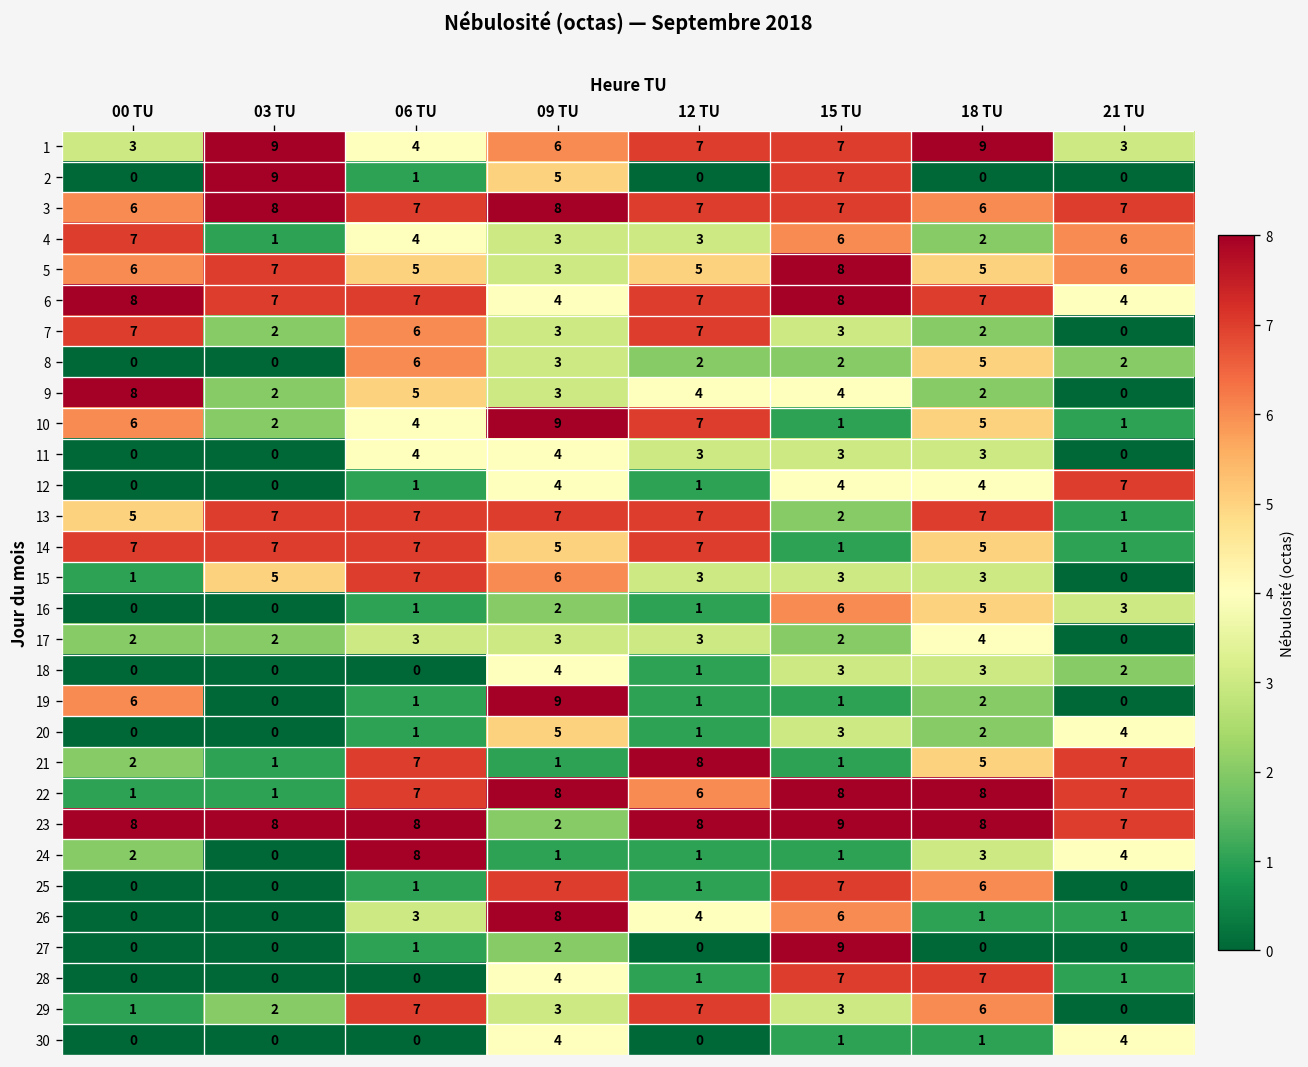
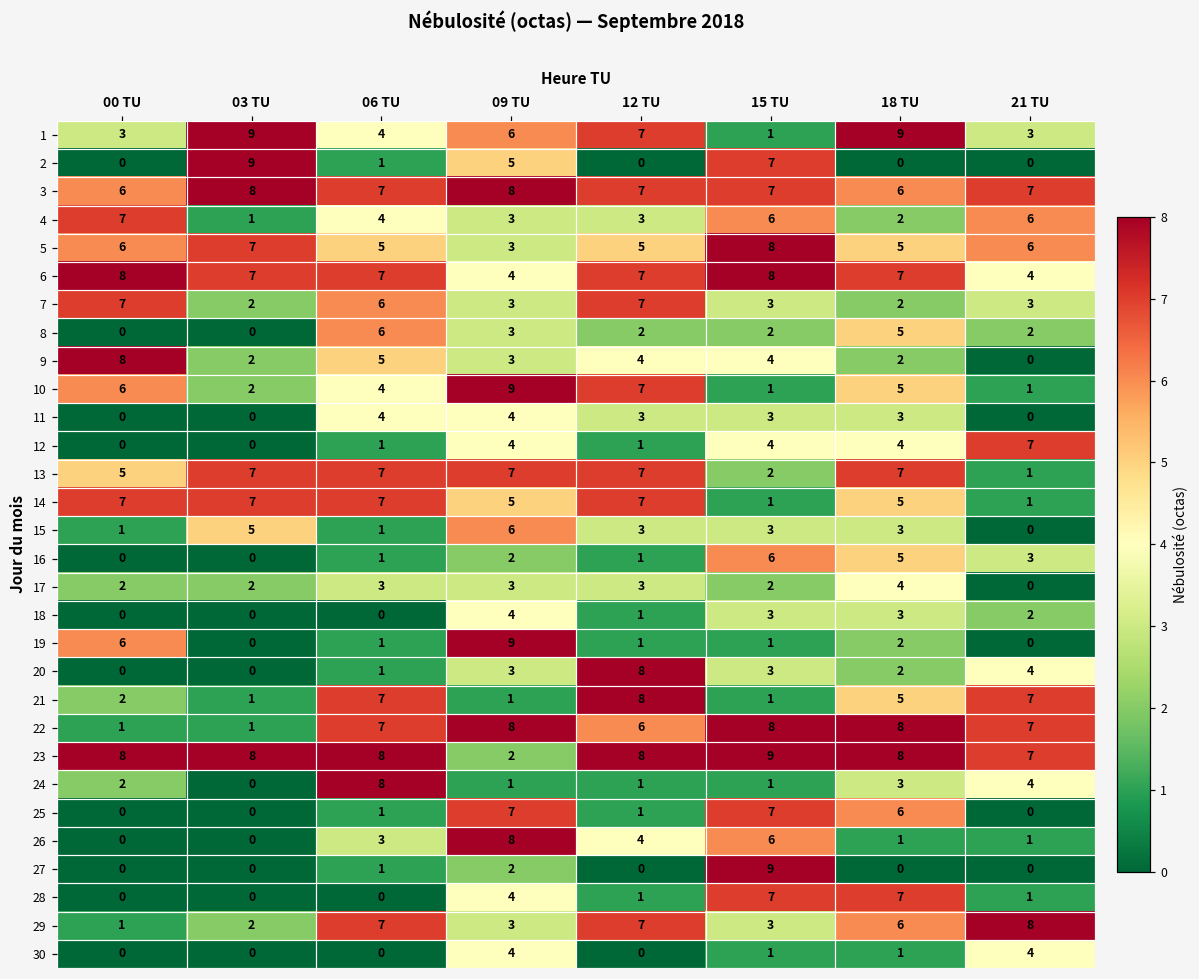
  {
    "1": {
      "00 TU": 3,
      "03 TU": 9,
      "06 TU": 4,
      "09 TU": 6,
      "12 TU": 7,
-     "15 TU": 7,
+     "15 TU": 1,
      "18 TU": 9,
      "21 TU": 3
    },
    "7": {
      "00 TU": 7,
      "03 TU": 2,
      "06 TU": 6,
      "09 TU": 3,
      "12 TU": 7,
      "15 TU": 3,
      "18 TU": 2,
-     "21 TU": 0
+     "21 TU": 3
    },
    "15": {
      "00 TU": 1,
      "03 TU": 5,
-     "06 TU": 7,
+     "06 TU": 1,
      "09 TU": 6,
      "12 TU": 3,
      "15 TU": 3,
      "18 TU": 3,
      "21 TU": 0
    },
    "20": {
      "00 TU": 0,
      "03 TU": 0,
      "06 TU": 1,
-     "09 TU": 5,
-     "12 TU": 1,
+     "09 TU": 3,
+     "12 TU": 8,
      "15 TU": 3,
      "18 TU": 2,
      "21 TU": 4
    },
    "29": {
      "00 TU": 1,
      "03 TU": 2,
      "06 TU": 7,
      "09 TU": 3,
      "12 TU": 7,
      "15 TU": 3,
      "18 TU": 6,
-     "21 TU": 0
+     "21 TU": 8
    }
  }
